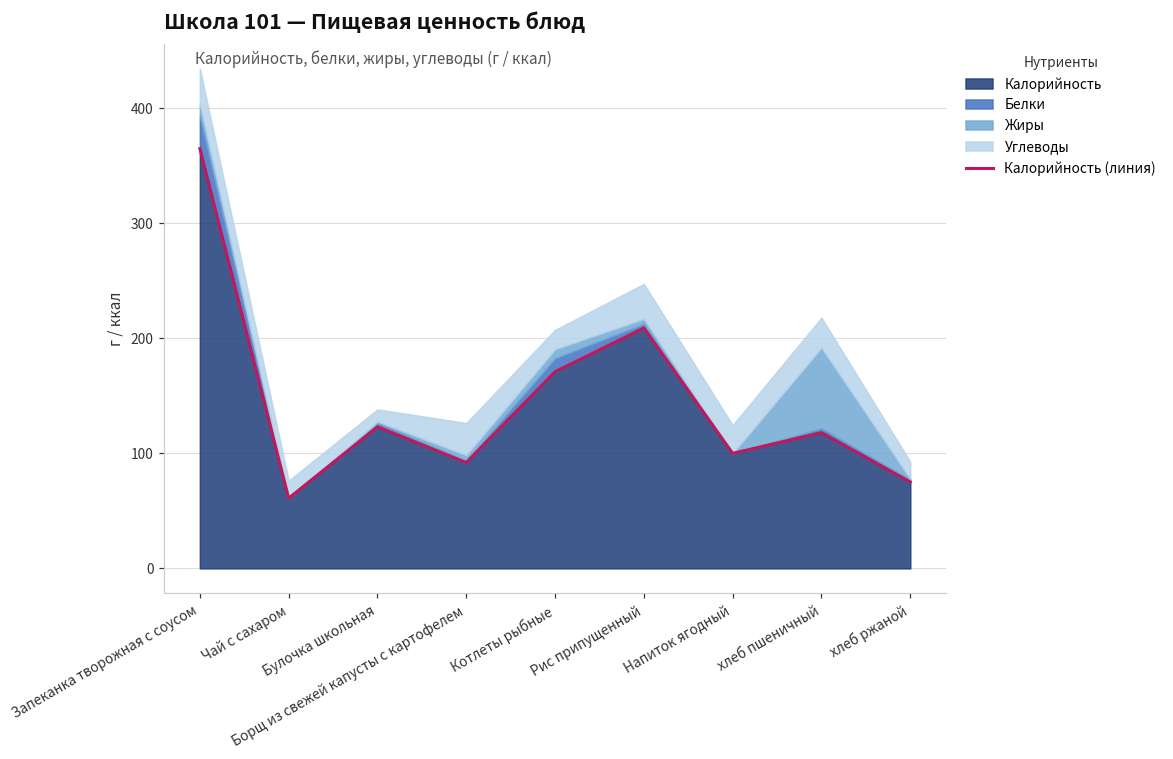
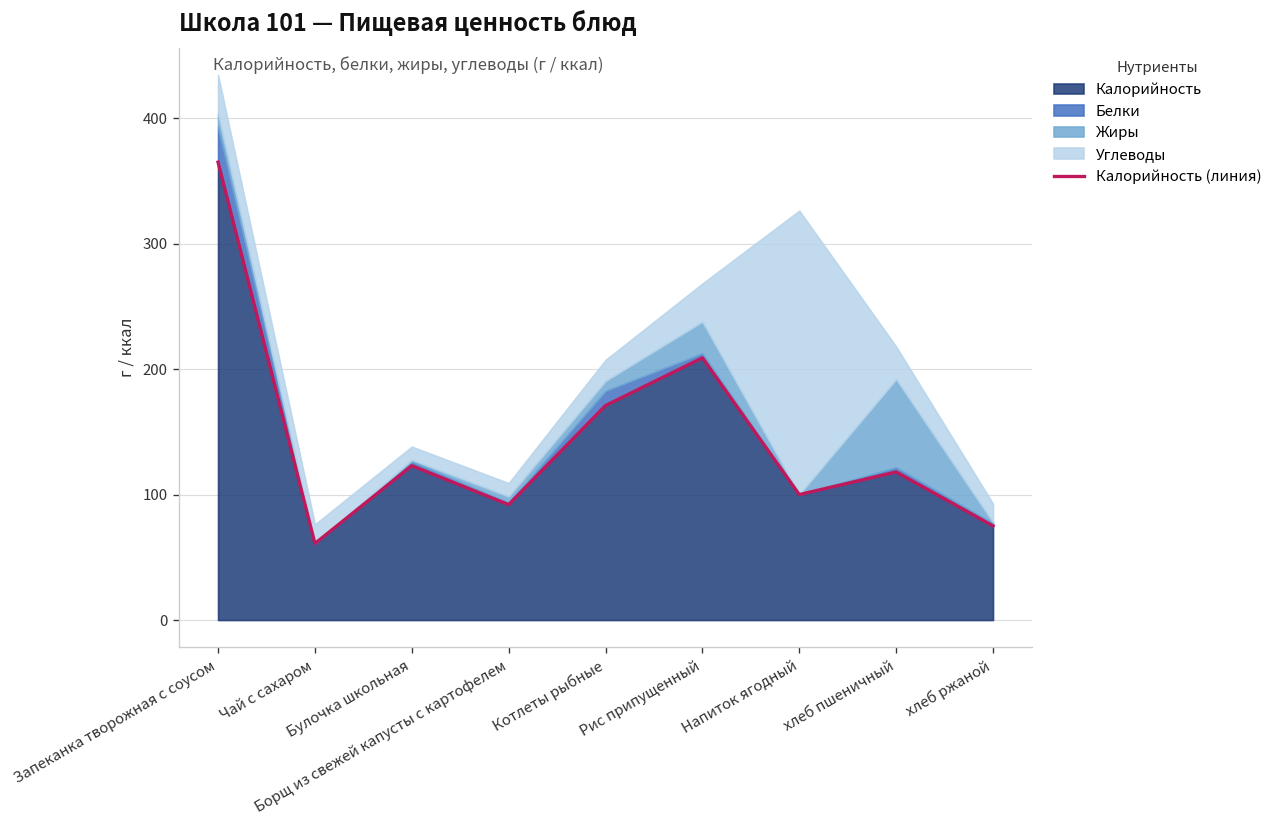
  {
    "Калорийность": {
      "Запеканка творожная с соусом": 365,
      "Булочка школьная": 123,
      "Котлеты рыбные": 171,
      "Рис припущенный": 209,
      "хлеб пшеничный": 118
    },
    "Белки": {
      "Запеканка творожная с соусом": 28,
      "Котлеты рыбные": 12,
      "Рис припущенный": 4,
      "хлеб пшеничный": 4
    },
    "Жиры": {
      "Запеканка творожная с соусом": 11,
      "Борщ из свежей капусты с картофелем": 5,
      "Котлеты рыбные": 8,
-     "Рис припущенный": 4,
+     "Рис припущенный": 25,
      "хлеб пшеничный": 70
    },
    "Углеводы": {
      "Запеканка творожная с соусом": 31,
      "Чай с сахаром": 15,
      "Булочка школьная": 11,
-     "Борщ из свежей капусты с картофелем": 28,
+     "Борщ из свежей капусты с картофелем": 11,
      "Котлеты рыбные": 17,
      "Рис припущенный": 30,
-     "Напиток ягодный": 24,
+     "Напиток ягодный": 226,
      "хлеб пшеничный": 26,
      "хлеб ржаной": 15
    }
  }
